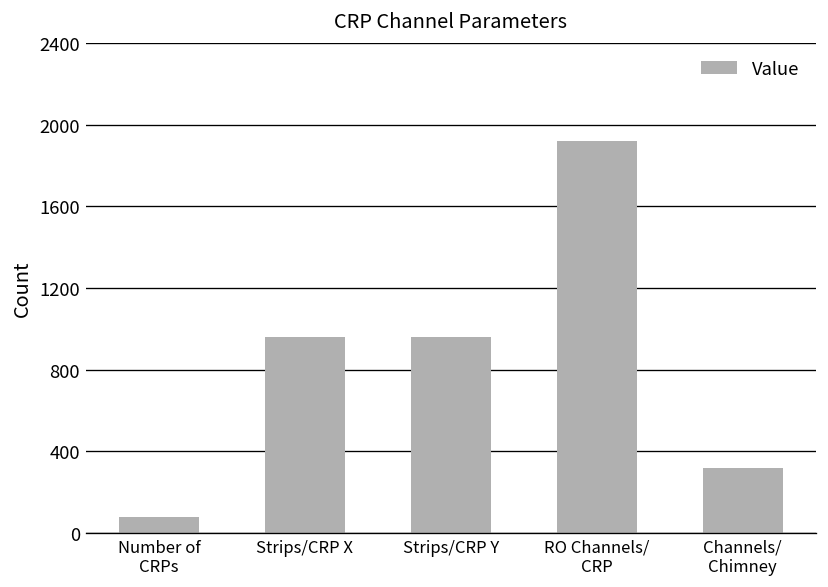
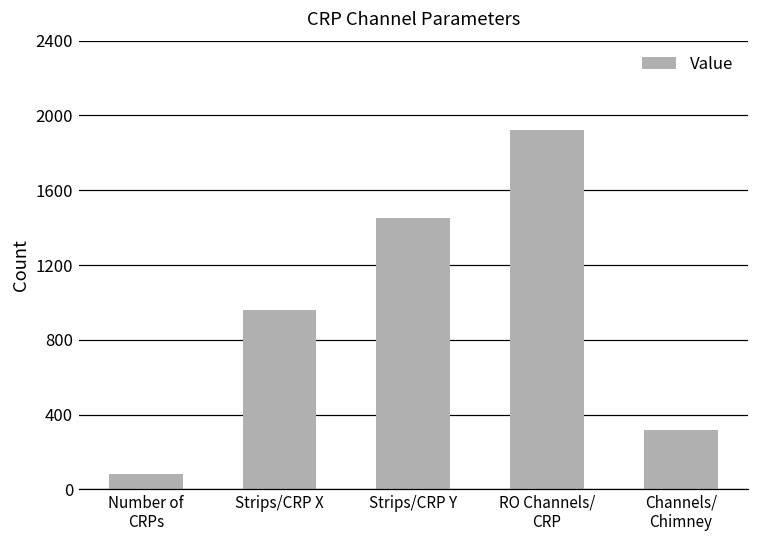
  {
    "Number of CRPs": 80,
    "Strips/CRP X": 960,
-   "Strips/CRP Y": 960,
+   "Strips/CRP Y": 1450,
    "RO Channels/ CRP": 1920,
    "Channels/ Chimney": 320
  }
